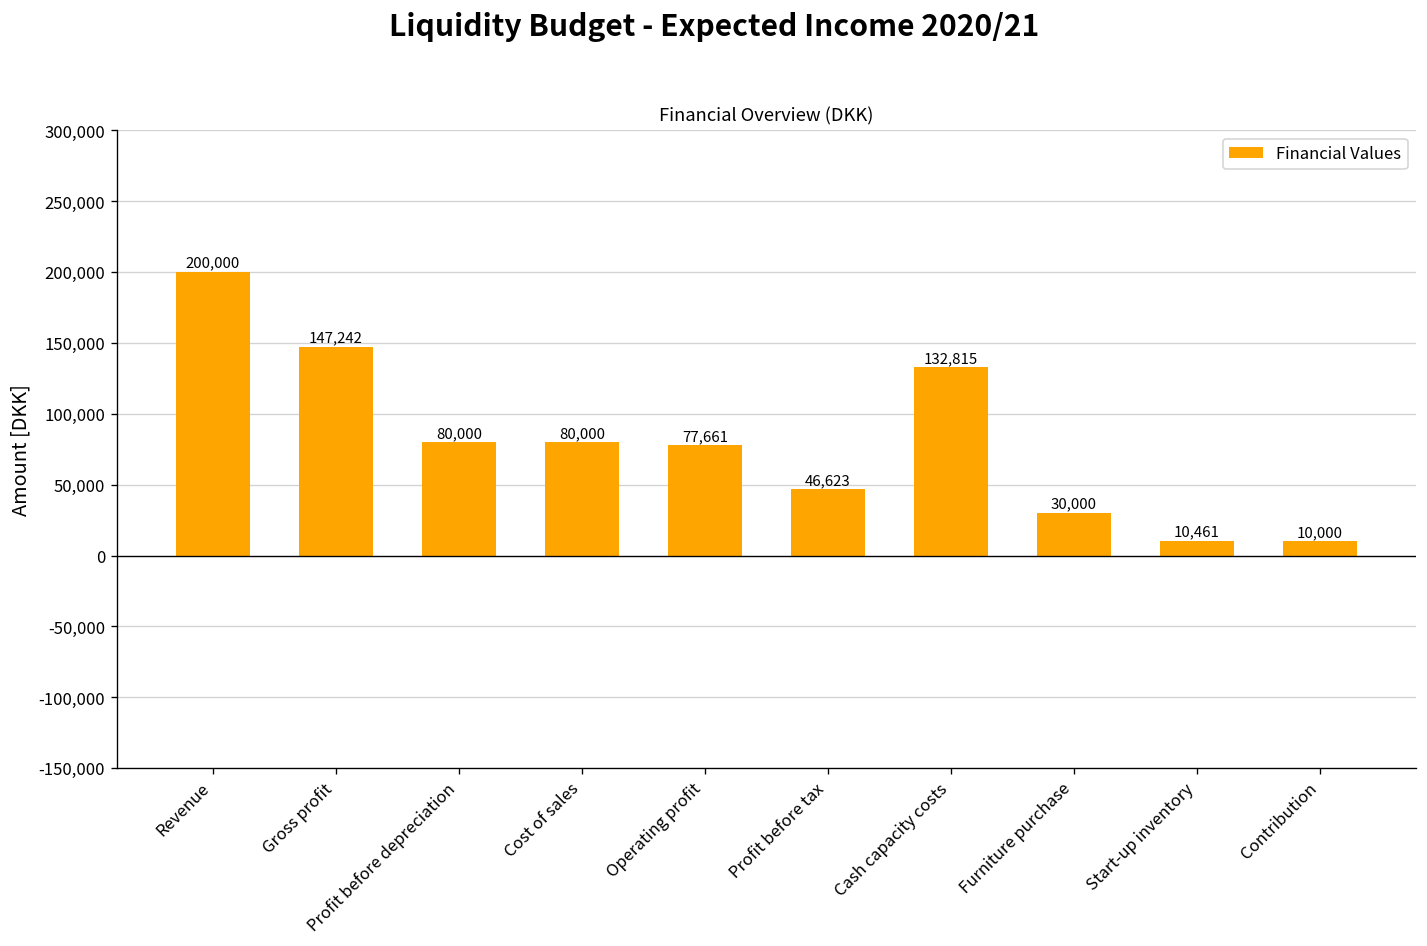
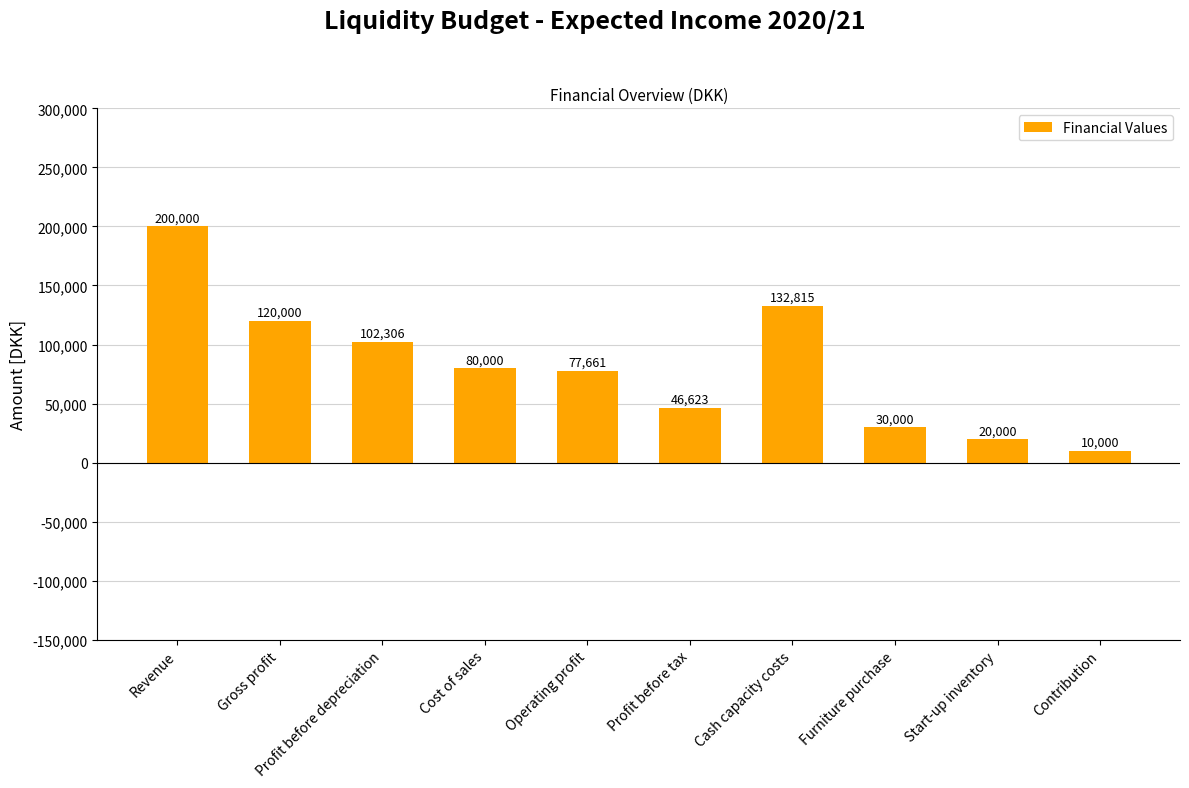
  {
    "Revenue": "200,000",
-   "Gross profit": "147,242",
-   "Profit before depreciation": "80,000",
+   "Gross profit": "120,000",
+   "Profit before depreciation": "102,306",
    "Cost of sales": "80,000",
    "Operating profit": "77,661",
    "Profit before tax": "46,623",
    "Cash capacity costs": "132,815",
    "Furniture purchase": "30,000",
-   "Start-up inventory": "10,461",
+   "Start-up inventory": "20,000",
    "Contribution": "10,000"
  }
